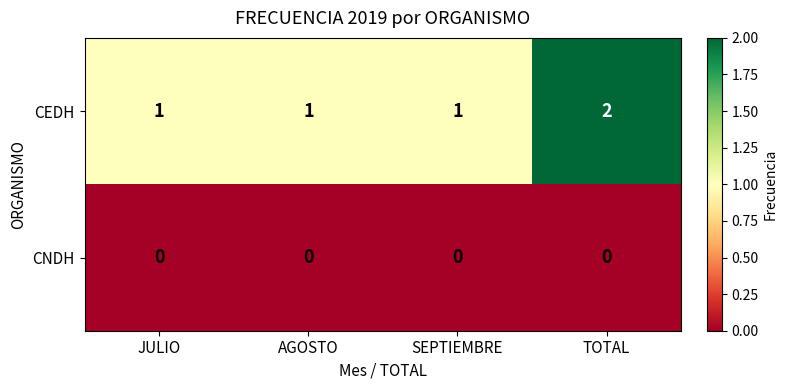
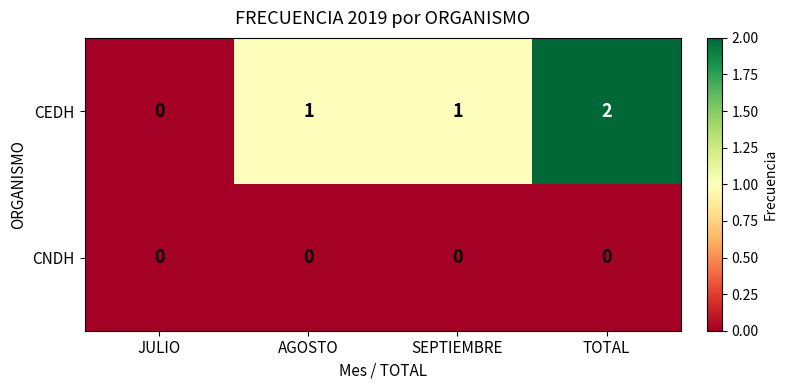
  {
    "CEDH": {
-     "JULIO": 1,
+     "JULIO": 0,
      "AGOSTO": 1,
      "SEPTIEMBRE": 1,
      "TOTAL": 2
    },
    "CNDH": {
      "JULIO": 0,
      "AGOSTO": 0,
      "SEPTIEMBRE": 0,
      "TOTAL": 0
    }
  }
